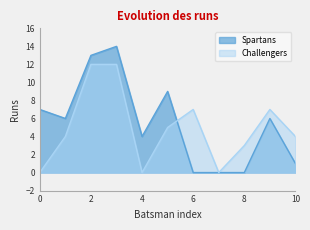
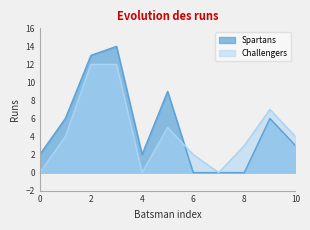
  {
    "Spartans": {
-     "0": 7,
+     "0": 2,
      "2": 13,
-     "4": 4,
+     "4": 2,
      "6": 0,
      "8": 0,
-     "10": 1
+     "10": 3
    },
    "Challengers": {
      "0": 0,
      "2": 12,
      "4": 0,
-     "6": 7,
+     "6": 2,
      "8": 3,
      "10": 4
    }
  }
